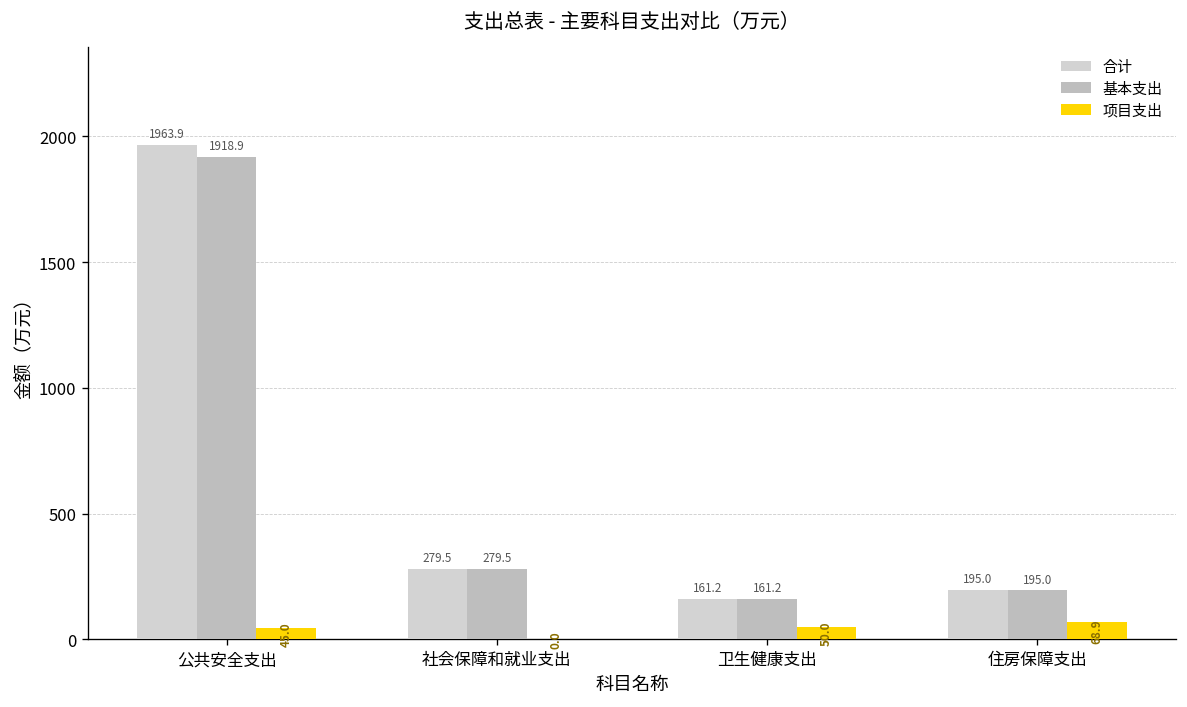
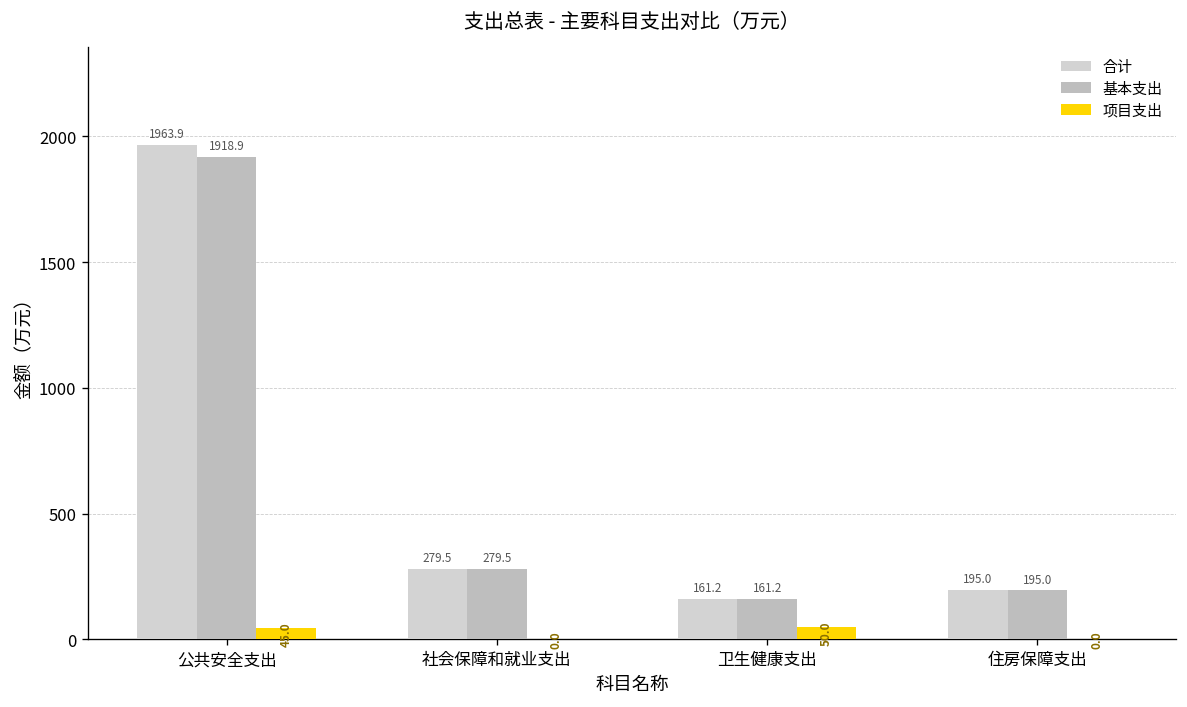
  {
    "项目支出": {
      "公共安全支出": 45.0,
      "社会保障和就业支出": 0.0,
      "卫生健康支出": 50.0,
-     "住房保障支出": 68.9
+     "住房保障支出": 0.0
    }
  }
